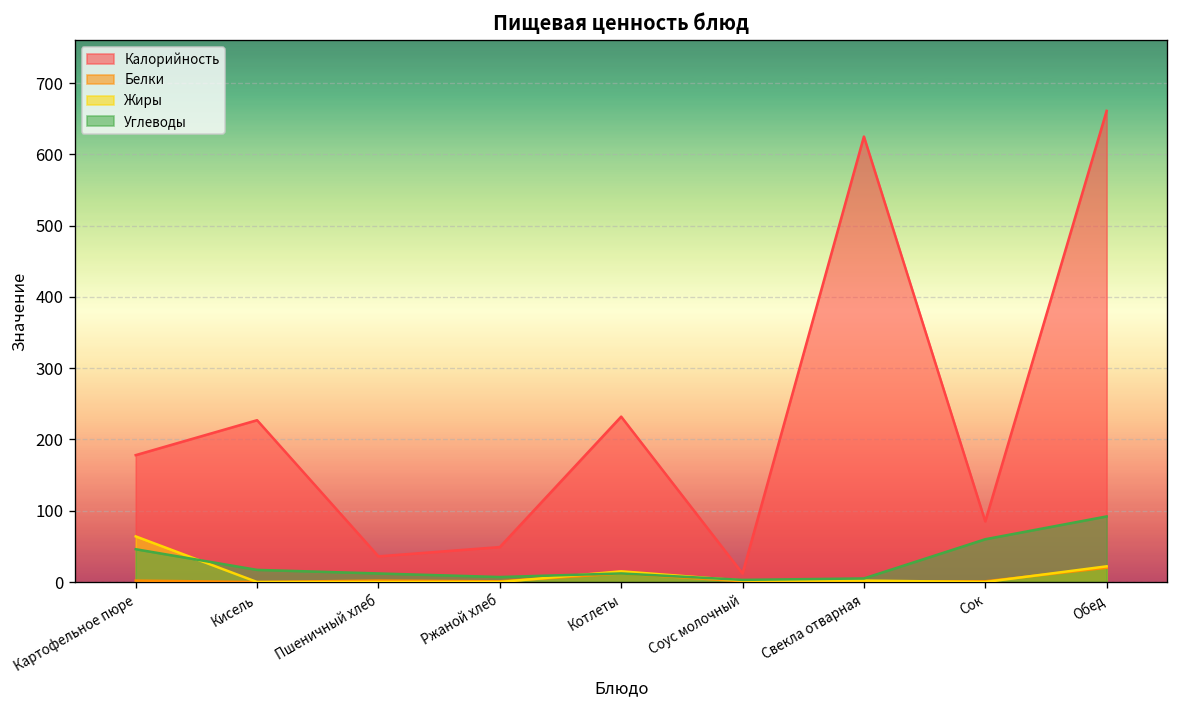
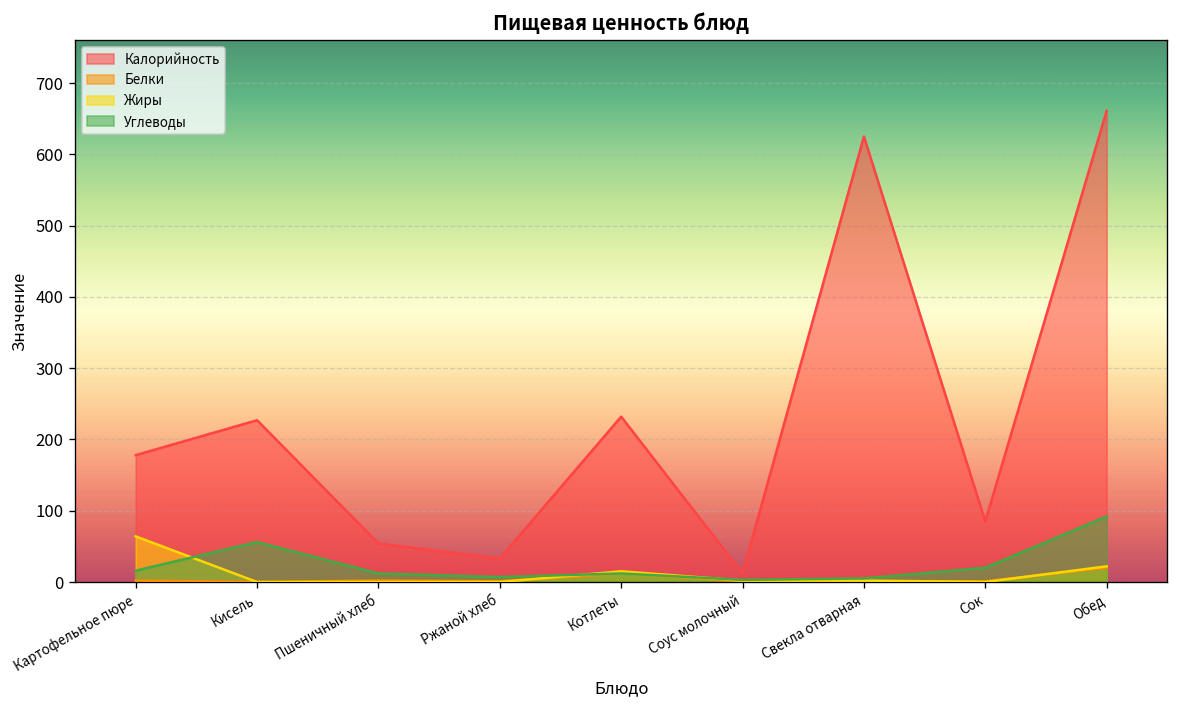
  {
    "Калорийность": {
      "Картофельное пюре": 180,
      "Кисель": 230,
-     "Пшеничный хлеб": 40,
-     "Ржаной хлеб": 50,
+     "Пшеничный хлеб": 50,
+     "Ржаной хлеб": 30,
      "Котлеты": 230,
      "Соус молочный": 10,
      "Свекла отварная": 630,
      "Сок": 90,
      "Обед": 660
    },
    "Белки": {
      "Картофельное пюре": 0
    },
    "Жиры": {
      "Картофельное пюре": 60
    },
    "Углеводы": {
-     "Картофельное пюре": 50,
-     "Кисель": 20,
+     "Картофельное пюре": 20,
+     "Кисель": 60,
      "Пшеничный хлеб": 10,
      "Ржаной хлеб": 10,
-     "Сок": 60,
+     "Сок": 20,
      "Обед": 90
    }
  }
